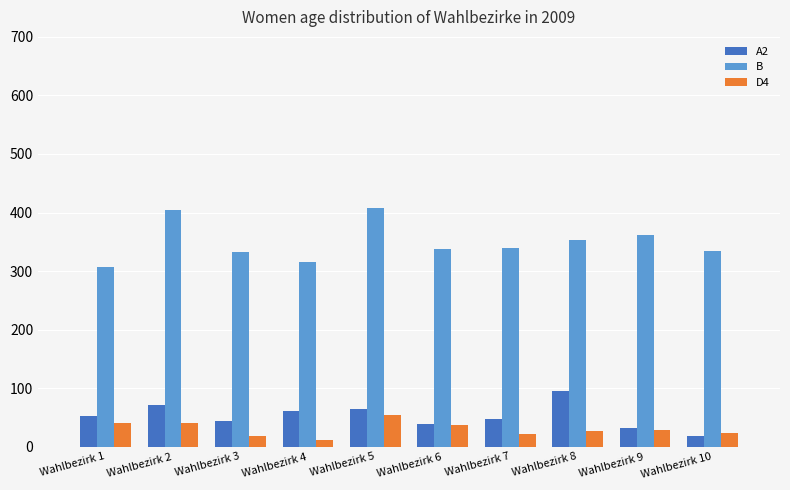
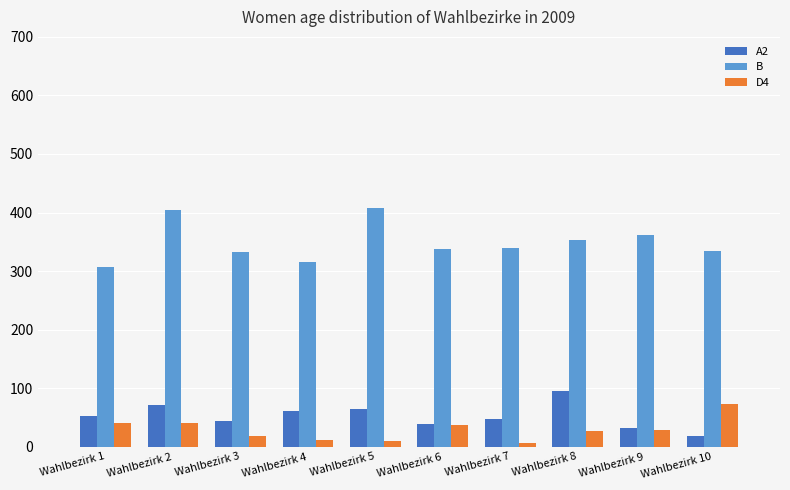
  {
    "D4": {
      "Wahlbezirk 1": 40,
      "Wahlbezirk 2": 40,
      "Wahlbezirk 3": 20,
      "Wahlbezirk 4": 10,
-     "Wahlbezirk 5": 50,
+     "Wahlbezirk 5": 10,
      "Wahlbezirk 6": 40,
-     "Wahlbezirk 7": 20,
+     "Wahlbezirk 7": 10,
      "Wahlbezirk 8": 30,
      "Wahlbezirk 9": 30,
-     "Wahlbezirk 10": 20
+     "Wahlbezirk 10": 70
    }
  }
